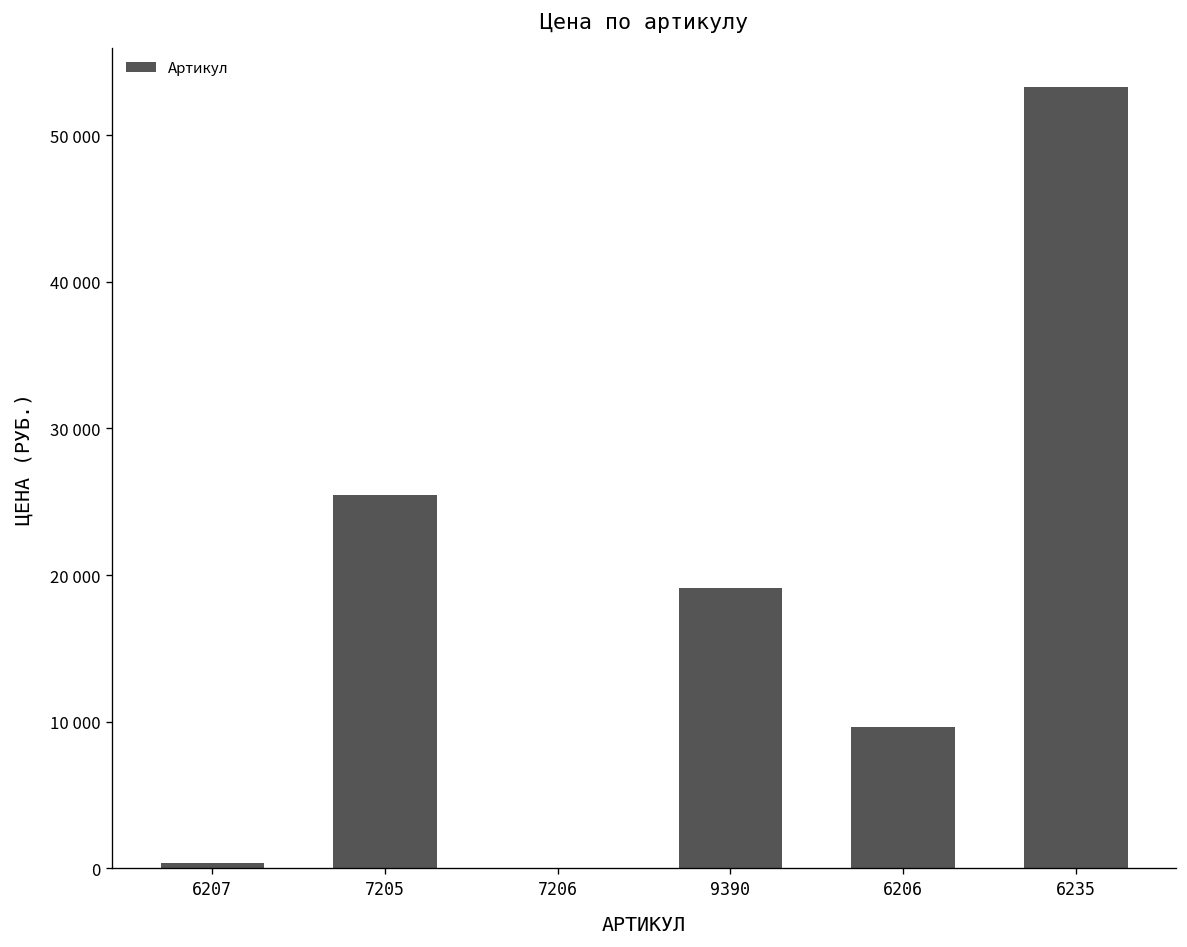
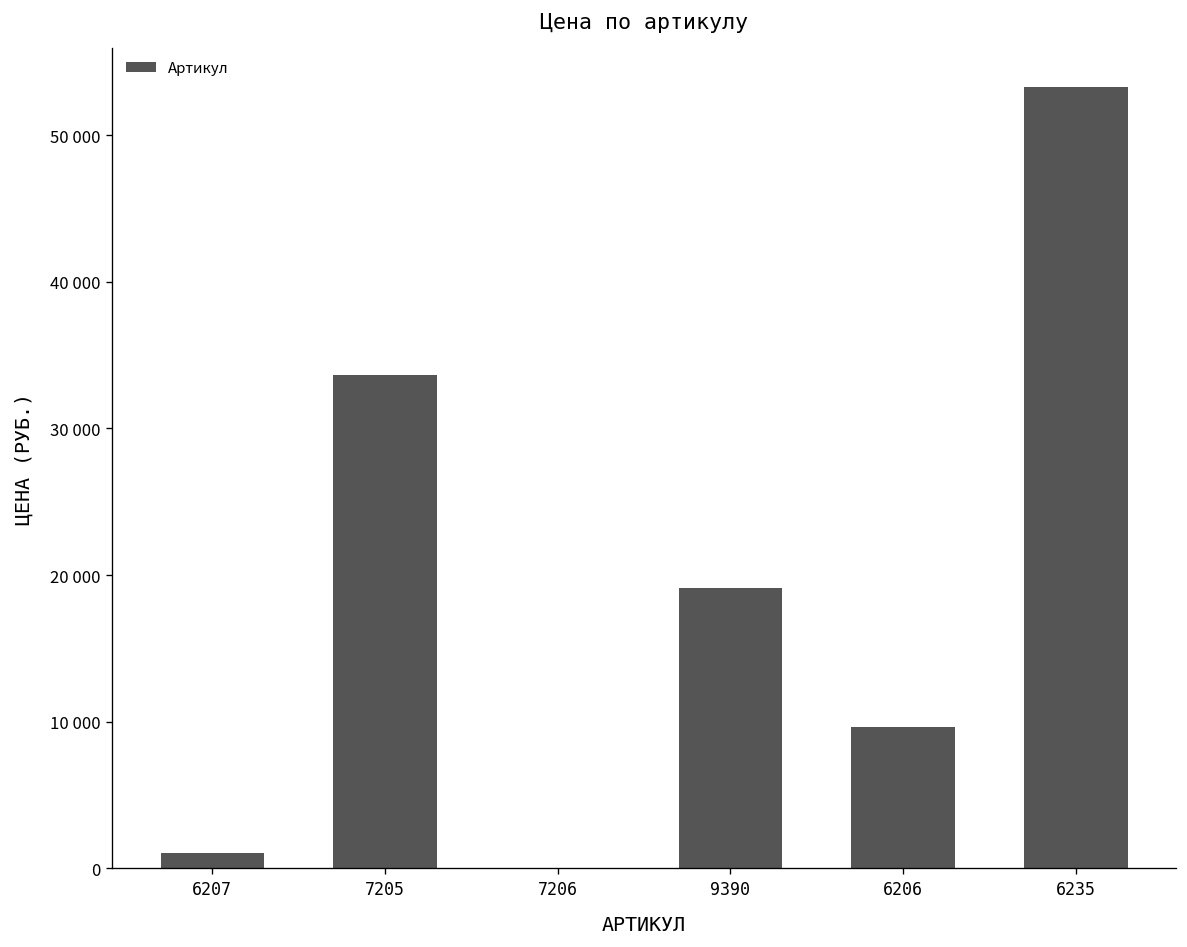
  {
-   "6207": 300,
-   "7205": 25400,
+   "6207": 1000,
+   "7205": 33700,
    "7206": 0,
    "9390": 19100,
    "6206": 9600,
    "6235": 53300
  }
